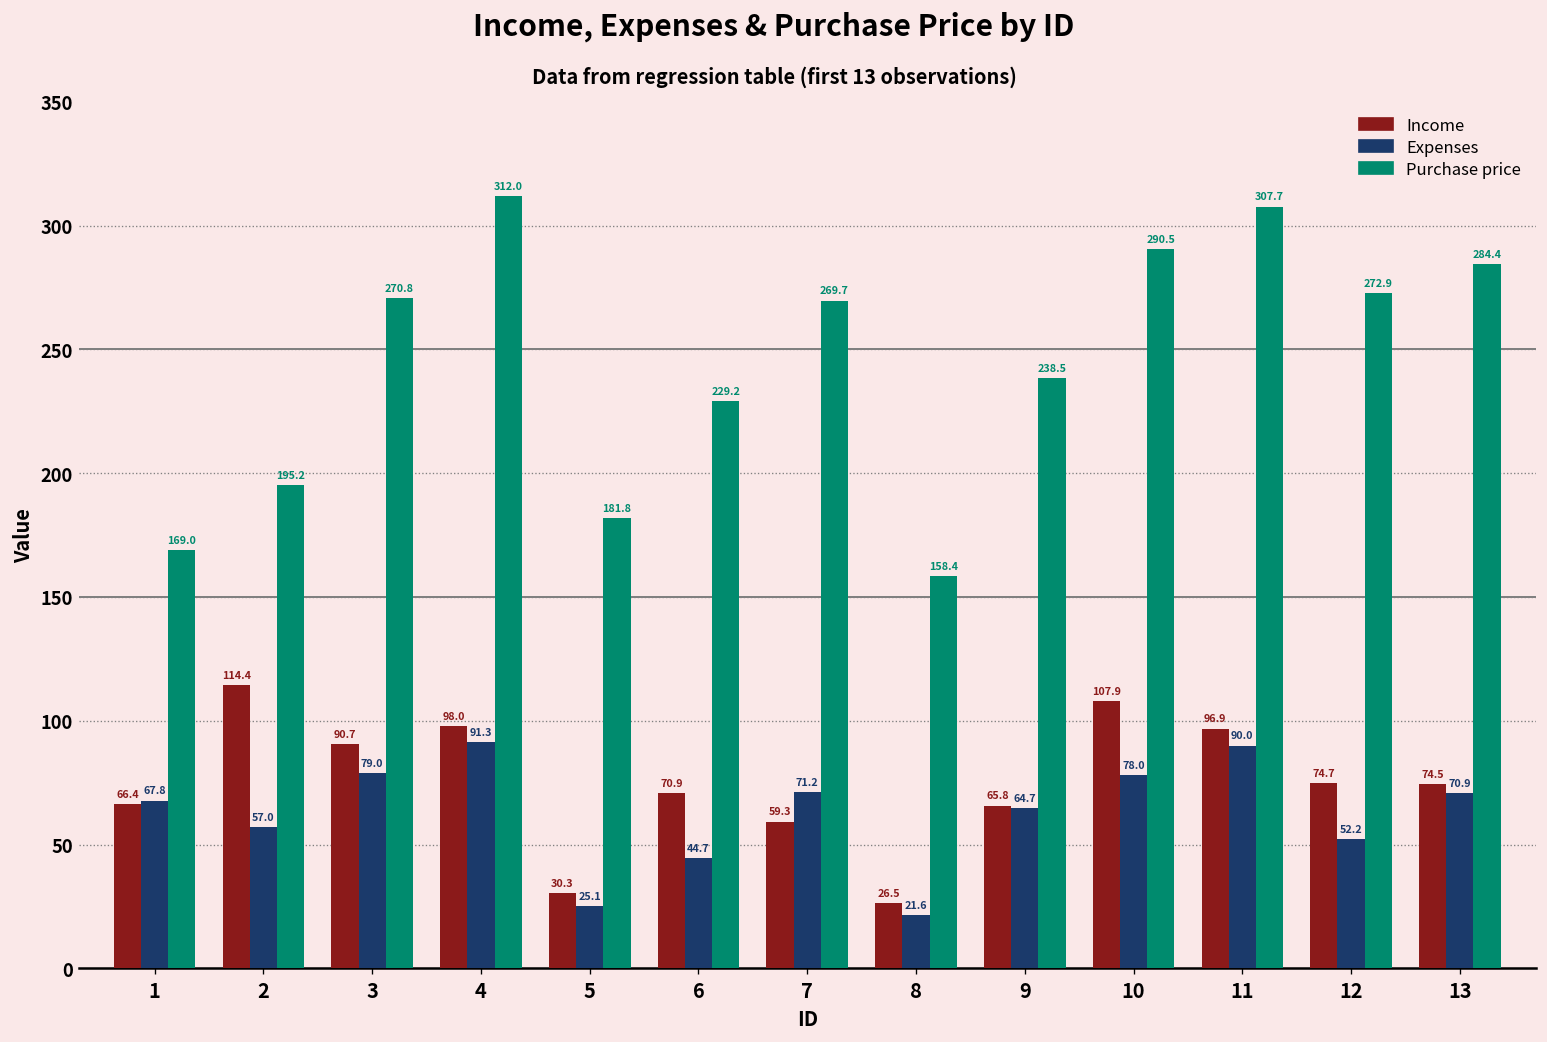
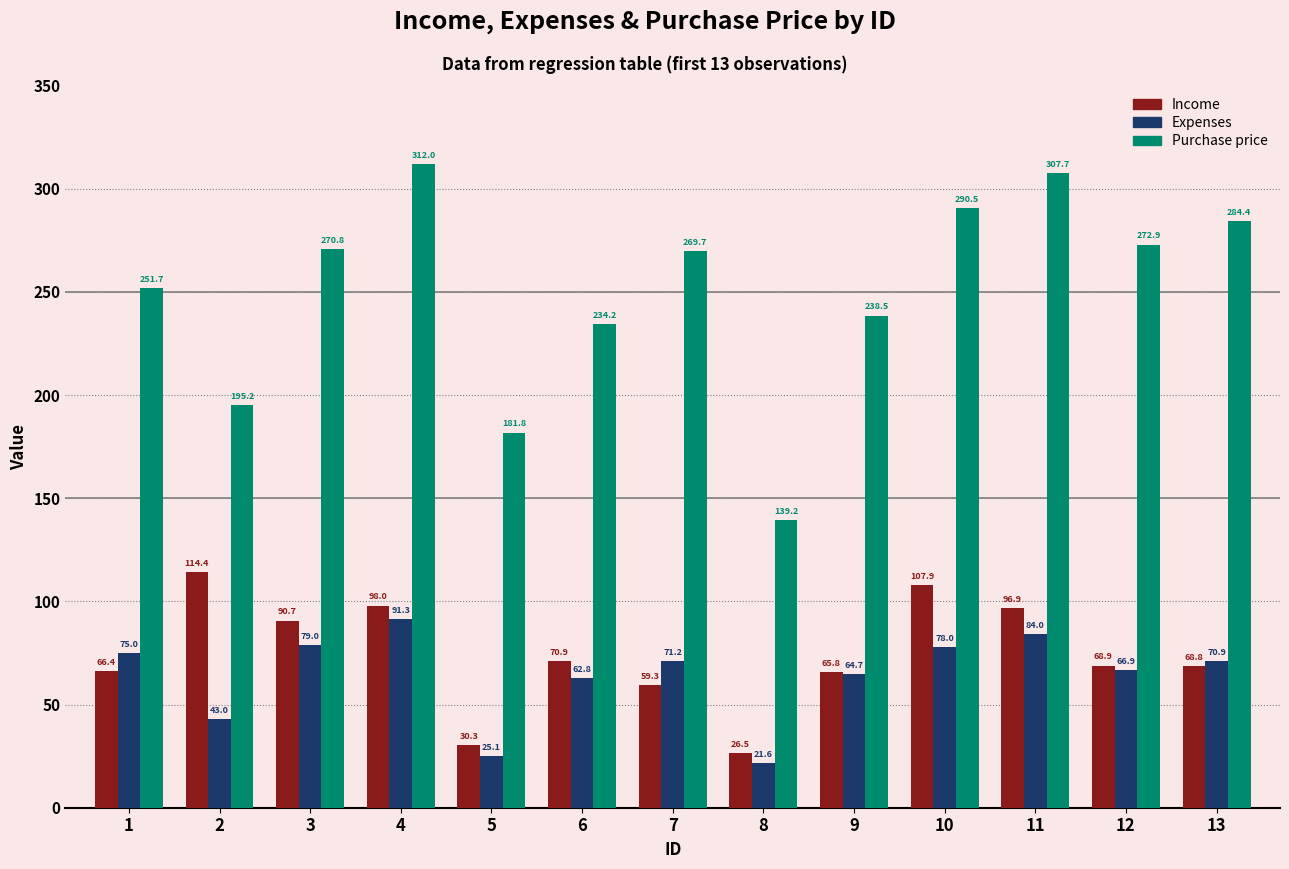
  {
    "Income": {
      "1": 66.4,
      "2": 114.4,
      "3": 90.7,
      "4": 98.0,
      "5": 30.3,
      "6": 70.9,
      "7": 59.3,
      "8": 26.5,
      "9": 65.8,
      "10": 107.9,
      "11": 96.9,
-     "12": 74.7,
-     "13": 74.5
+     "12": 68.9,
+     "13": 68.8
    },
    "Expenses": {
-     "1": 67.8,
-     "2": 57.0,
+     "1": 75.0,
+     "2": 43.0,
      "3": 79.0,
      "4": 91.3,
      "5": 25.1,
-     "6": 44.7,
+     "6": 62.8,
      "7": 71.2,
      "8": 21.6,
      "9": 64.7,
      "10": 78.0,
-     "11": 90.0,
-     "12": 52.2,
+     "11": 84.0,
+     "12": 66.9,
      "13": 70.9
    },
    "Purchase price": {
-     "1": 169.0,
+     "1": 251.7,
      "2": 195.2,
      "3": 270.8,
      "4": 312.0,
      "5": 181.8,
-     "6": 229.2,
+     "6": 234.2,
      "7": 269.7,
-     "8": 158.4,
+     "8": 139.2,
      "9": 238.5,
      "10": 290.5,
      "11": 307.7,
      "12": 272.9,
      "13": 284.4
    }
  }
